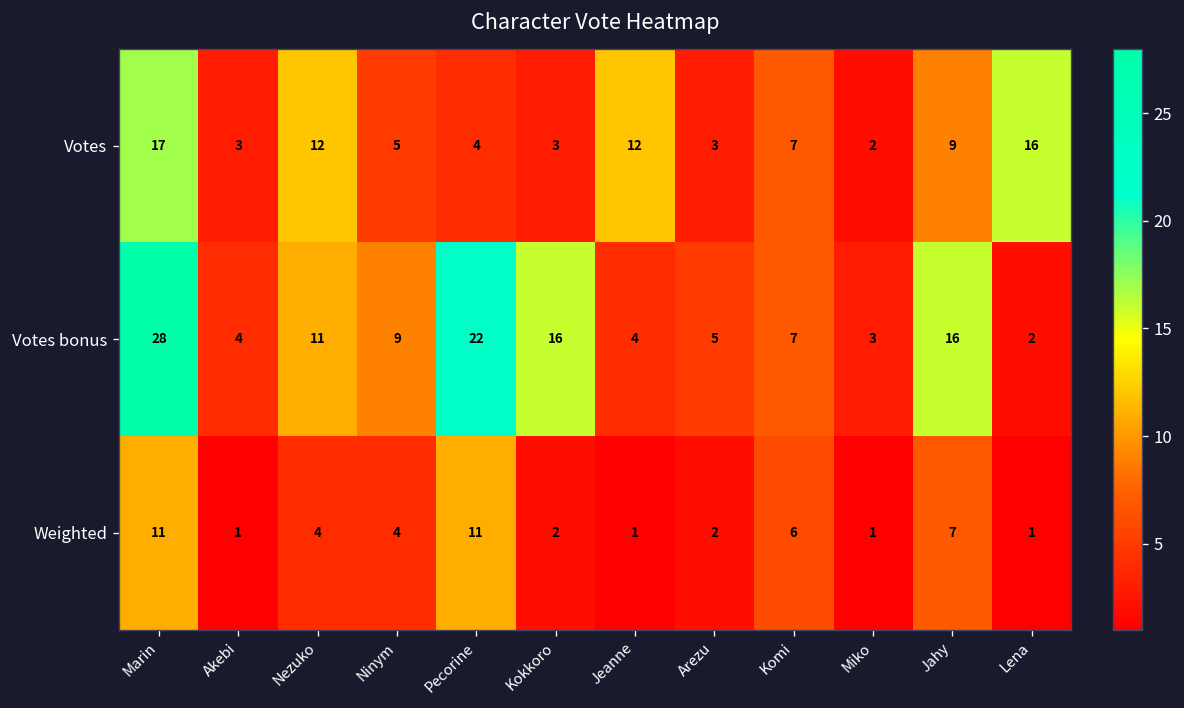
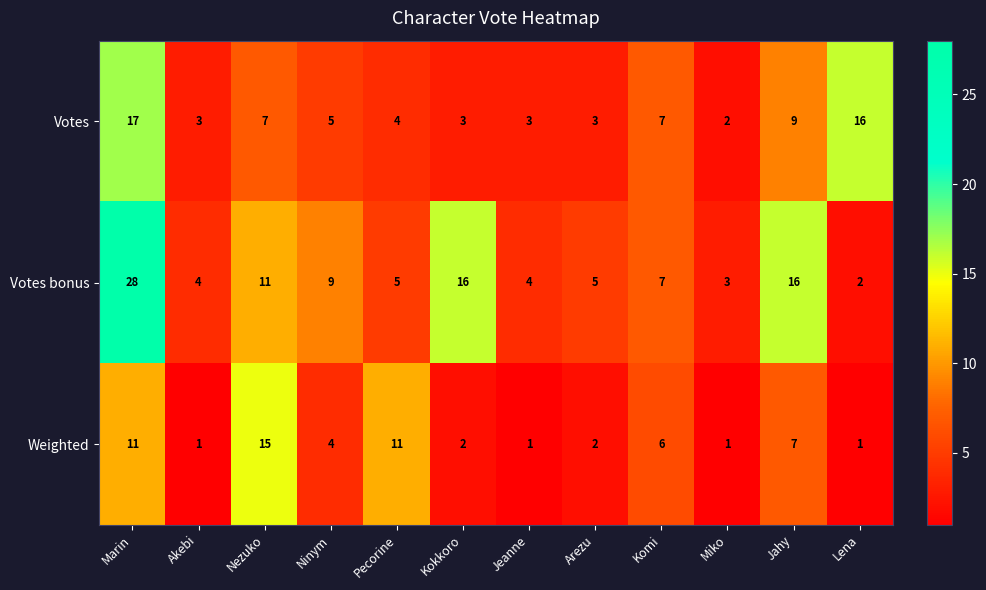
  {
    "Votes": {
      "Marin": 17,
      "Akebi": 3,
-     "Nezuko": 12,
+     "Nezuko": 7,
      "Ninym": 5,
      "Pecorine": 4,
      "Kokkoro": 3,
-     "Jeanne": 12,
+     "Jeanne": 3,
      "Arezu": 3,
      "Komi": 7,
      "Miko": 2,
      "Jahy": 9,
      "Lena": 16
    },
    "Votes bonus": {
      "Marin": 28,
      "Akebi": 4,
      "Nezuko": 11,
      "Ninym": 9,
-     "Pecorine": 22,
+     "Pecorine": 5,
      "Kokkoro": 16,
      "Jeanne": 4,
      "Arezu": 5,
      "Komi": 7,
      "Miko": 3,
      "Jahy": 16,
      "Lena": 2
    },
    "Weighted": {
      "Marin": 11,
      "Akebi": 1,
-     "Nezuko": 4,
+     "Nezuko": 15,
      "Ninym": 4,
      "Pecorine": 11,
      "Kokkoro": 2,
      "Jeanne": 1,
      "Arezu": 2,
      "Komi": 6,
      "Miko": 1,
      "Jahy": 7,
      "Lena": 1
    }
  }
